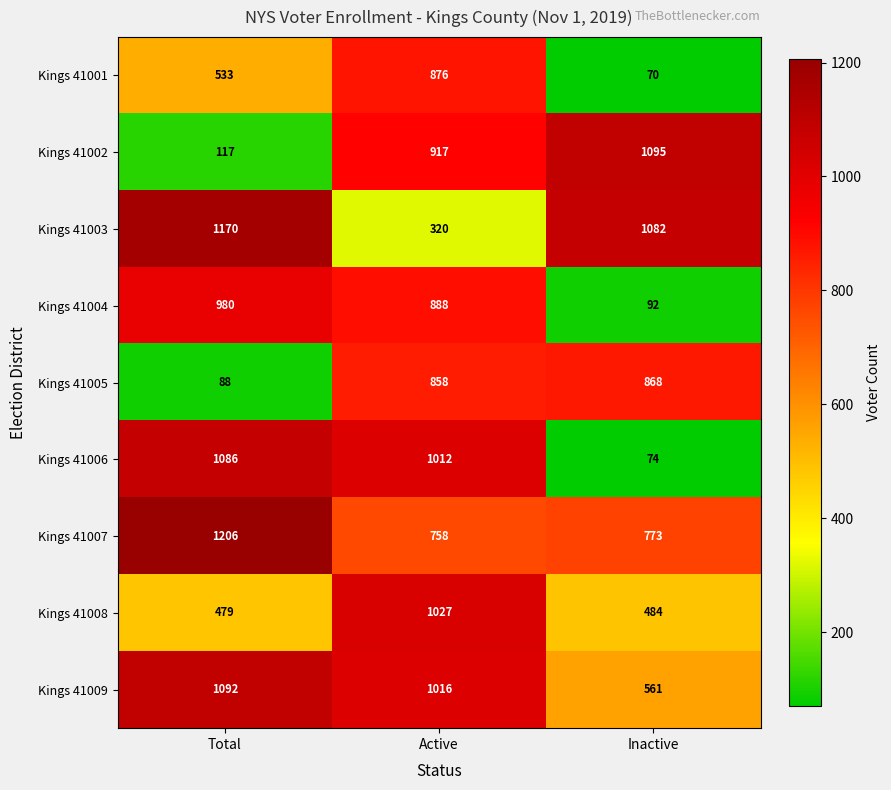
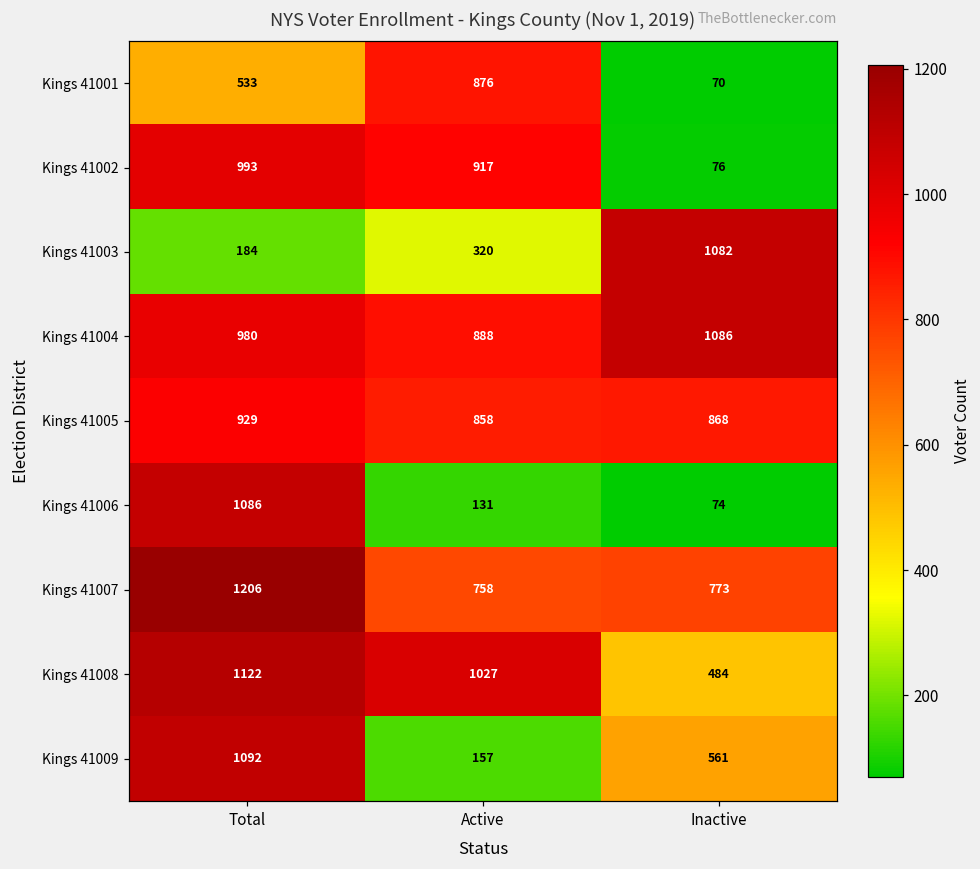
  {
    "Kings 41001": {
      "Total": 533,
      "Active": 876,
      "Inactive": 70
    },
    "Kings 41002": {
-     "Total": 117,
+     "Total": 993,
      "Active": 917,
-     "Inactive": 1095
+     "Inactive": 76
    },
    "Kings 41003": {
-     "Total": 1170,
+     "Total": 184,
      "Active": 320,
      "Inactive": 1082
    },
    "Kings 41004": {
      "Total": 980,
      "Active": 888,
-     "Inactive": 92
+     "Inactive": 1086
    },
    "Kings 41005": {
-     "Total": 88,
+     "Total": 929,
      "Active": 858,
      "Inactive": 868
    },
    "Kings 41006": {
      "Total": 1086,
-     "Active": 1012,
+     "Active": 131,
      "Inactive": 74
    },
    "Kings 41007": {
      "Total": 1206,
      "Active": 758,
      "Inactive": 773
    },
    "Kings 41008": {
-     "Total": 479,
+     "Total": 1122,
      "Active": 1027,
      "Inactive": 484
    },
    "Kings 41009": {
      "Total": 1092,
-     "Active": 1016,
+     "Active": 157,
      "Inactive": 561
    }
  }
